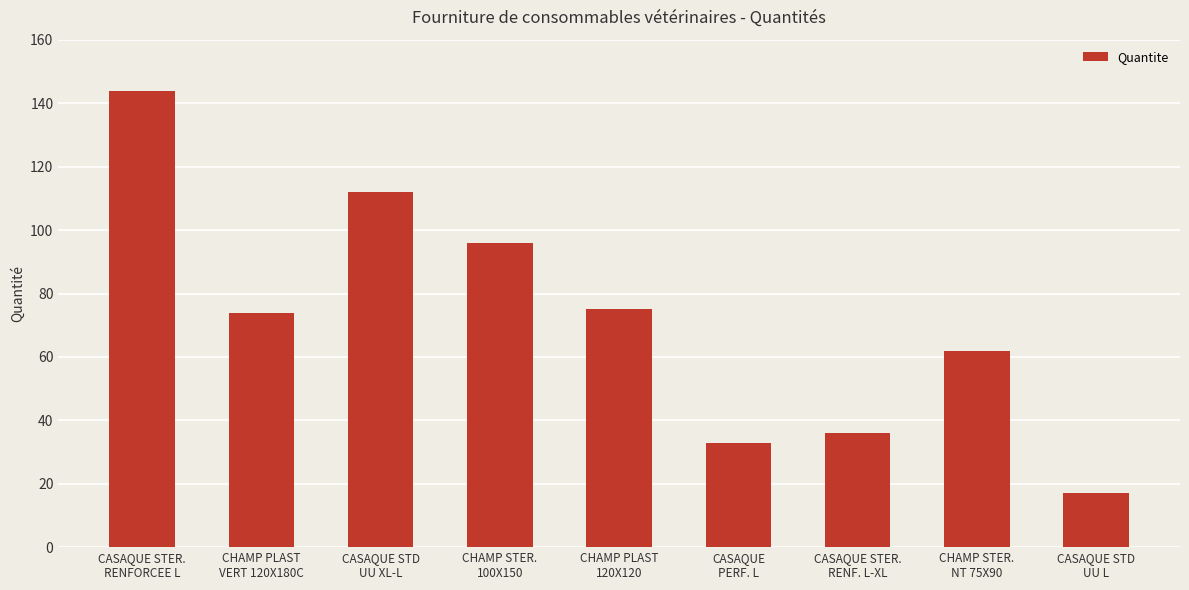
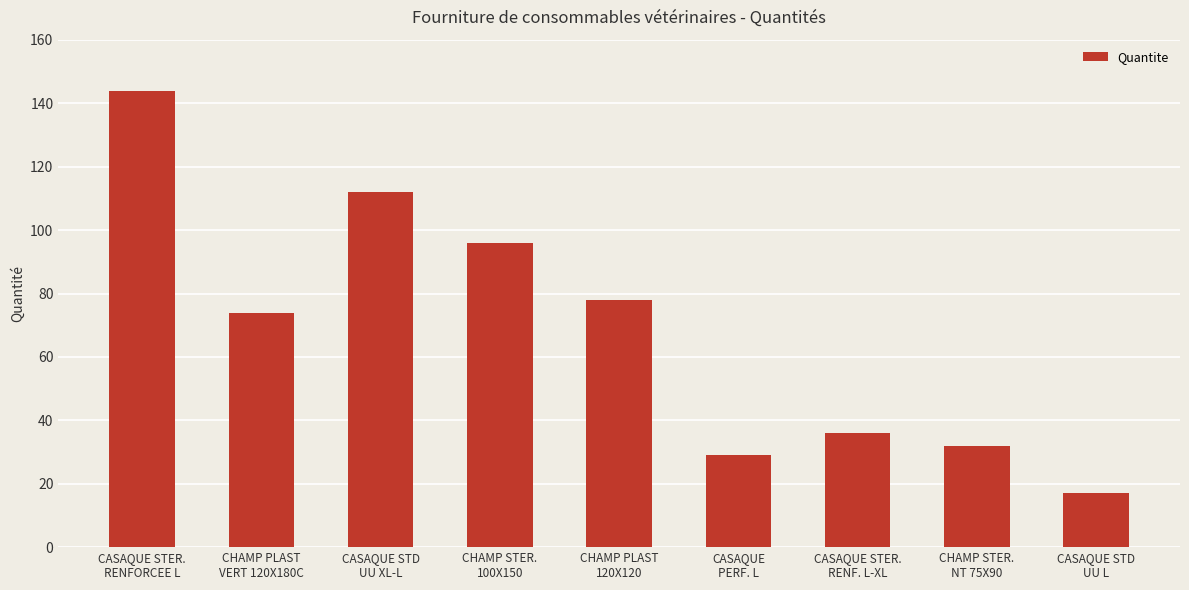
  {
    "CASAQUE STER. RENFORCEE L": 144,
    "CHAMP PLAST VERT 120X180C": 74,
    "CASAQUE STD UU XL-L": 112,
    "CHAMP STER. 100X150": 96,
-   "CHAMP PLAST 120X120": 75,
-   "CASAQUE PERF. L": 33,
+   "CHAMP PLAST 120X120": 78,
+   "CASAQUE PERF. L": 29,
    "CASAQUE STER. RENF. L-XL": 36,
-   "CHAMP STER. NT 75X90": 62,
+   "CHAMP STER. NT 75X90": 32,
    "CASAQUE STD UU L": 17
  }
